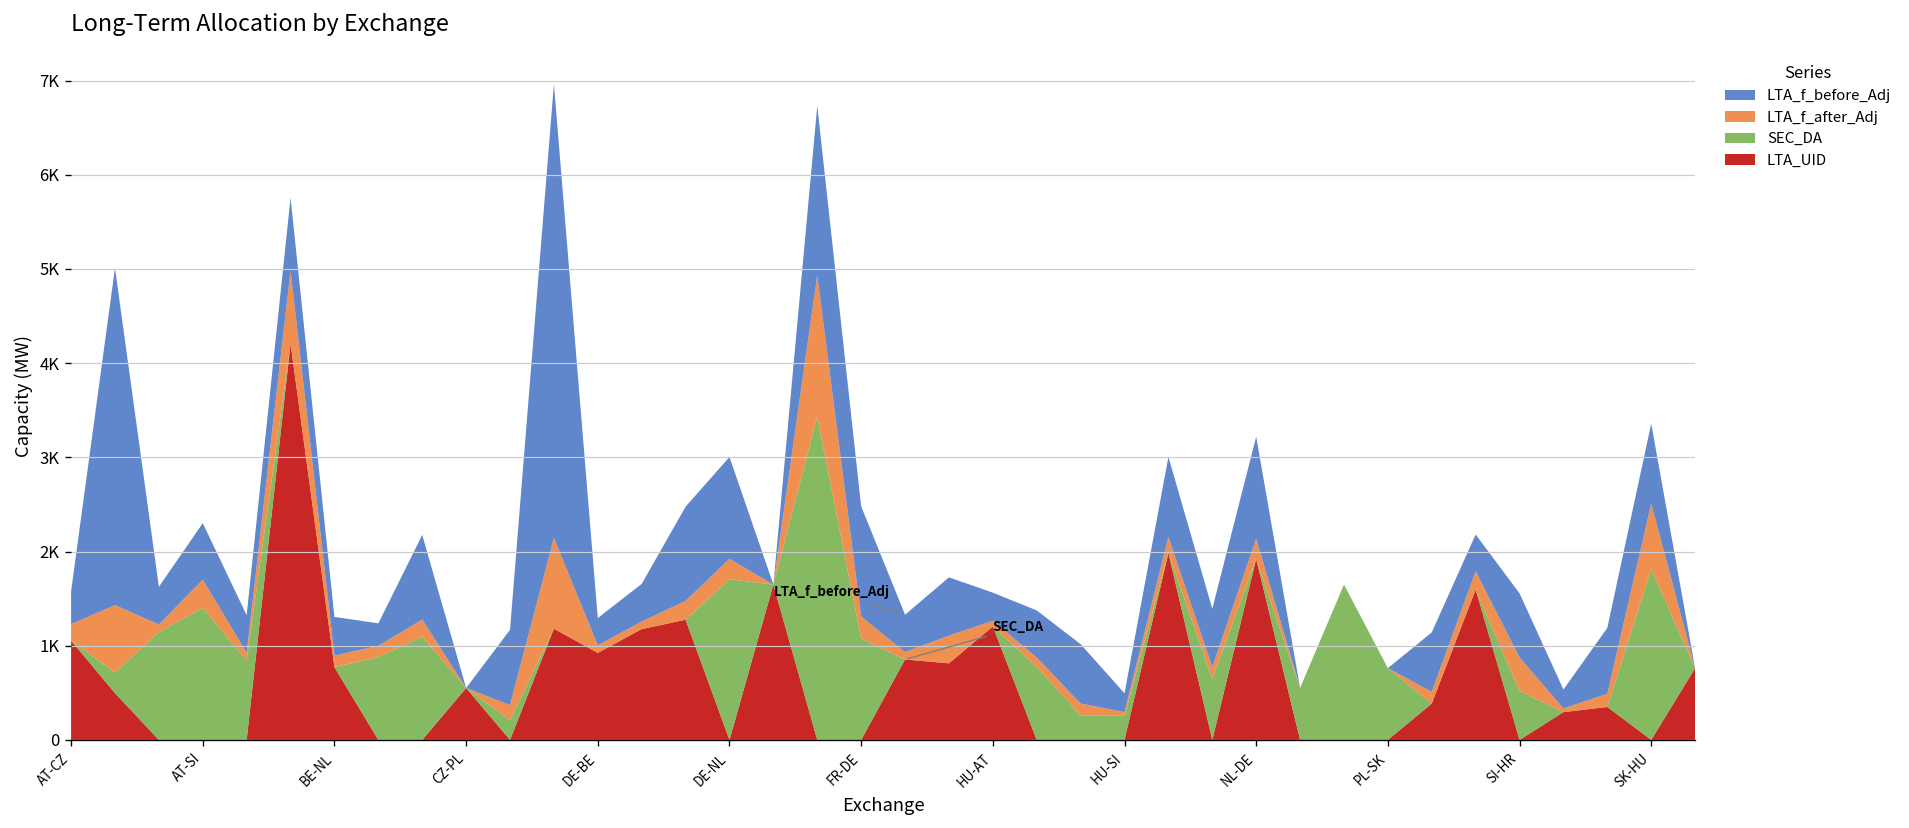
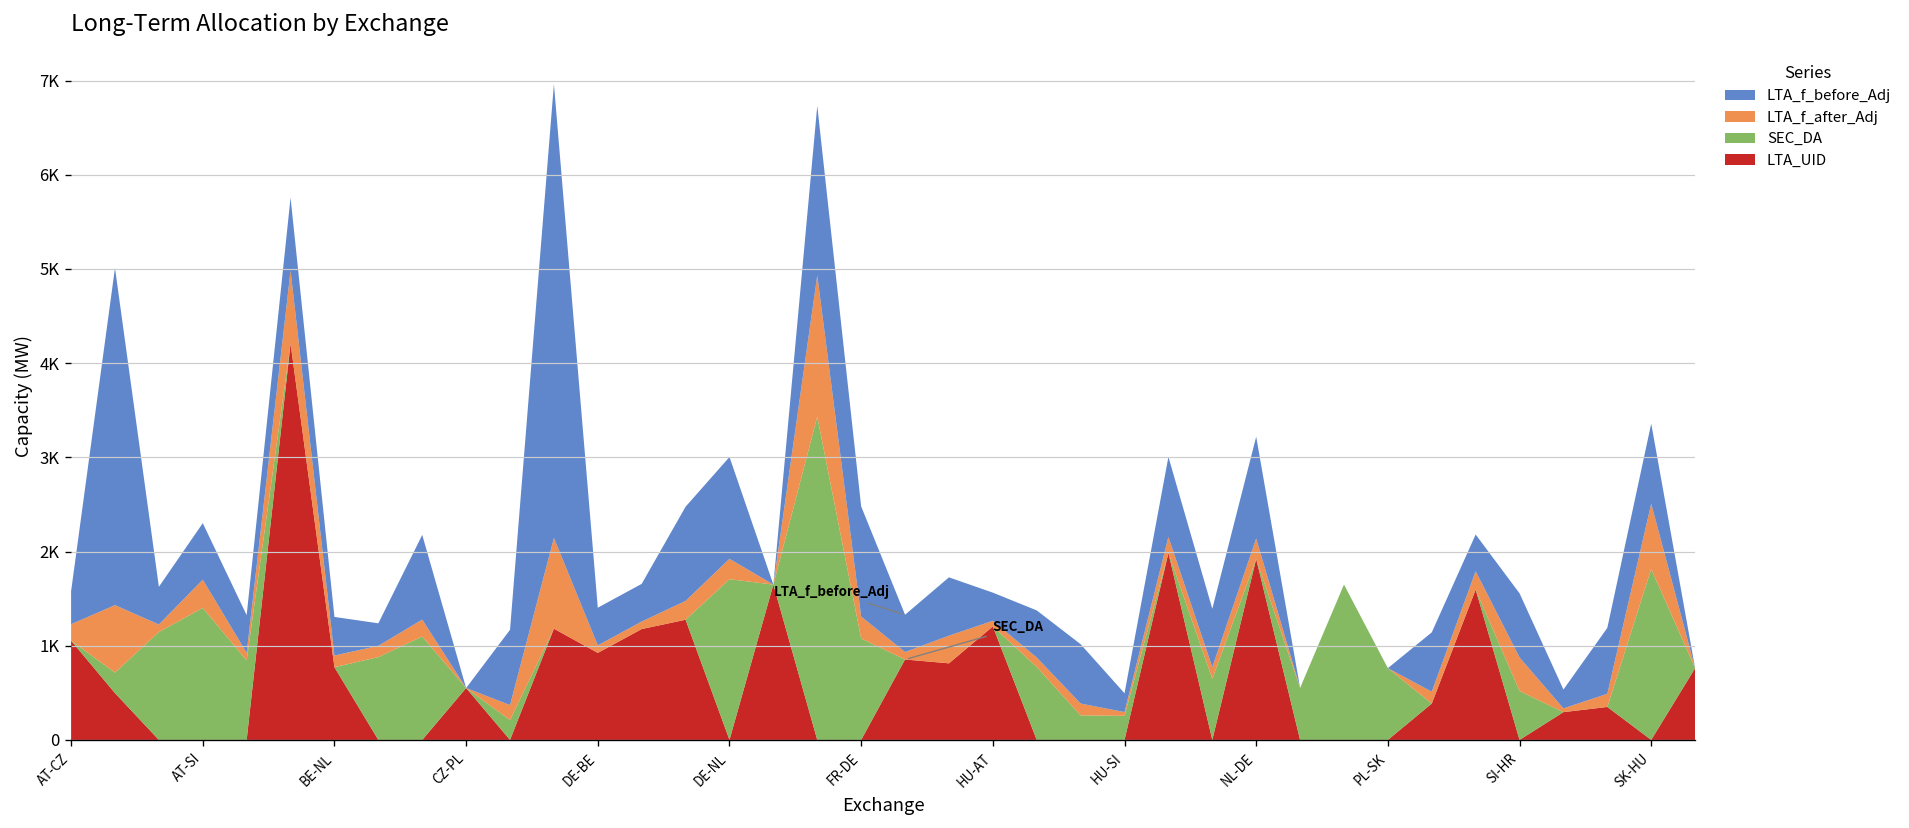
  {
    "LTA_UID": {
      "AT-SI": 0,
      "DE-NL": 0,
      "FR-DE": 0,
      "HU-SI": 0,
      "PL-SK": 0,
      "SI-HR": 0,
      "SK-HU": 0
    },
    "SEC_DA": {
      "AT-SI": 1400,
      "DE-NL": 1700,
      "FR-DE": 1100,
      "HU-SI": 300,
      "SI-HR": 500,
      "SK-HU": 1800
    },
    "LTA_f_after_Adj": {
      "AT-CZ": 200,
      "AT-SI": 300,
      "BE-NL": 100,
      "DE-BE": 100,
      "DE-NL": 200,
      "FR-DE": 200,
      "HU-AT": 100,
      "HU-SI": 0,
      "NL-DE": 200,
      "SI-HR": 400,
      "SK-HU": 700
    },
    "LTA_f_before_Adj": {
      "AT-CZ": 400,
      "AT-SI": 600,
      "BE-NL": 400,
-     "DE-BE": 300,
+     "DE-BE": 400,
      "DE-NL": 1100,
      "FR-DE": 1200,
      "HU-AT": 300,
      "HU-SI": 200,
      "NL-DE": 1100,
      "SI-HR": 700,
      "SK-HU": 900
    }
  }
